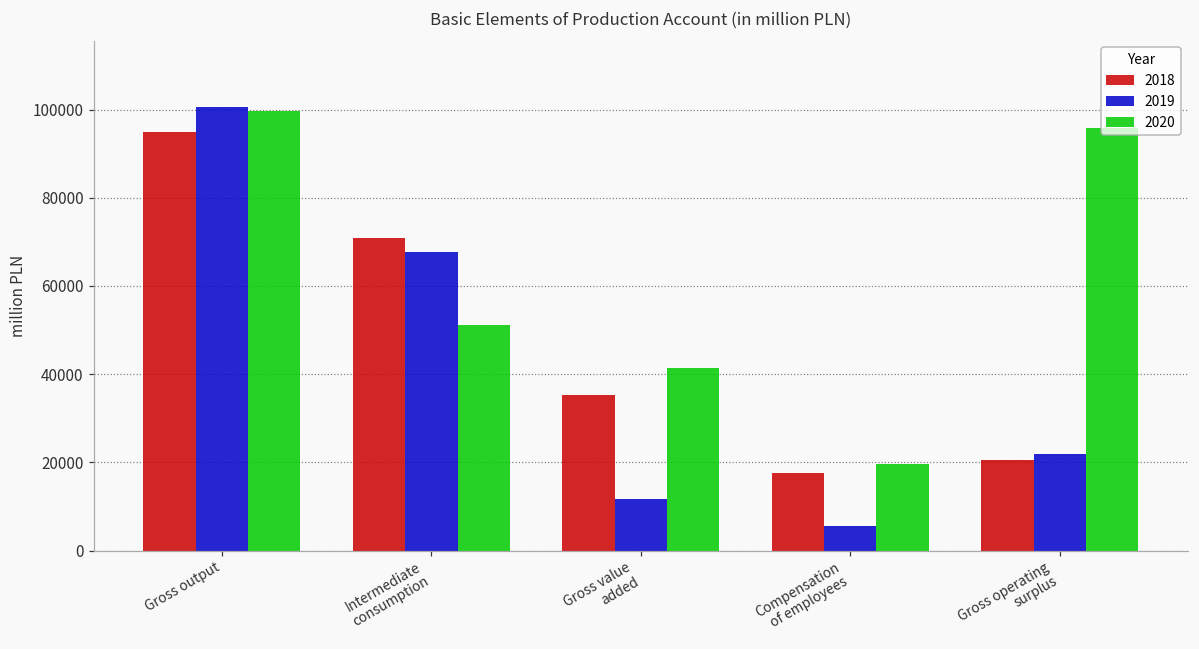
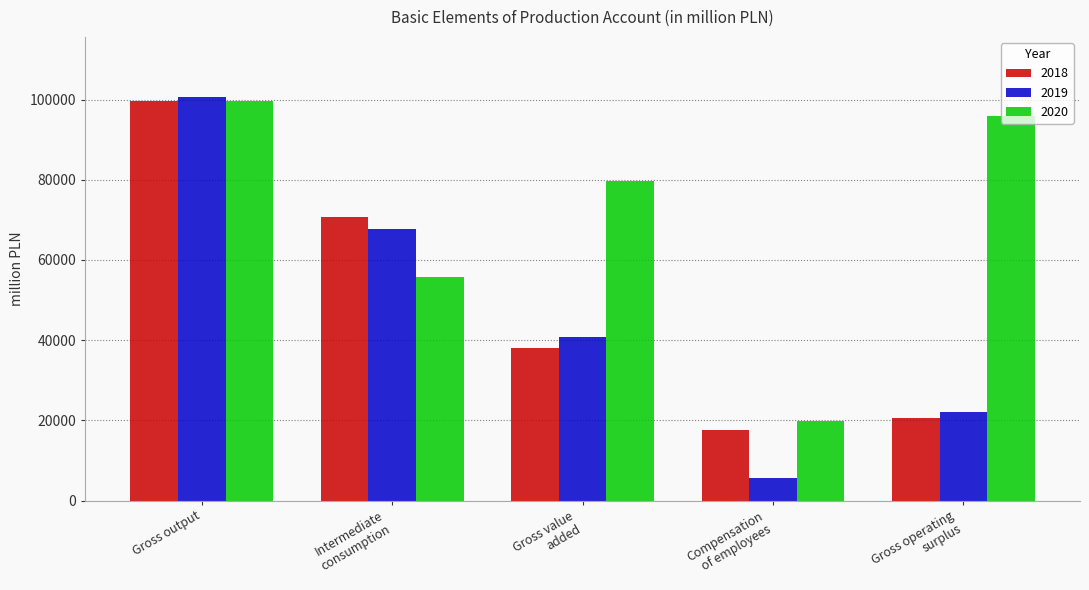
  {
    "2018": {
-     "Gross output": 95000,
+     "Gross output": 100000,
      "Intermediate consumption": 71000,
-     "Gross value added": 35000,
+     "Gross value added": 38000,
      "Compensation of employees": 18000,
      "Gross operating surplus": 21000
    },
    "2019": {
      "Gross output": 101000,
      "Intermediate consumption": 68000,
-     "Gross value added": 12000,
+     "Gross value added": 41000,
      "Compensation of employees": 6000,
      "Gross operating surplus": 22000
    },
    "2020": {
      "Gross output": 100000,
-     "Intermediate consumption": 51000,
-     "Gross value added": 41000,
+     "Intermediate consumption": 56000,
+     "Gross value added": 80000,
      "Compensation of employees": 20000
    }
  }
